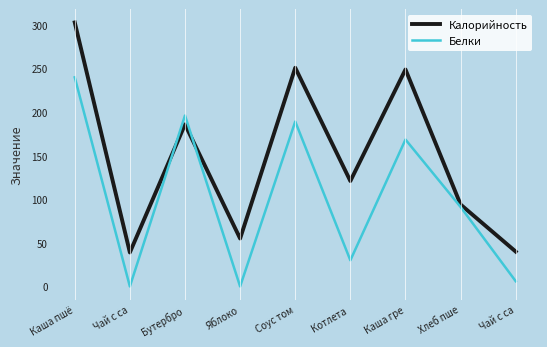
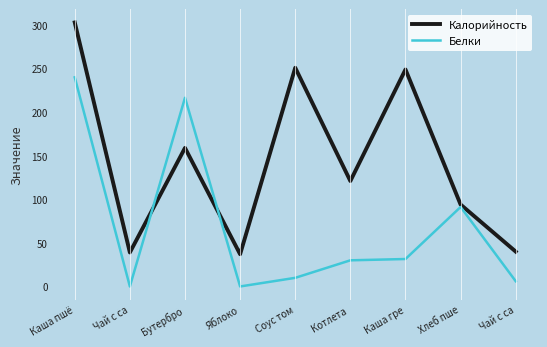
  {
    "Калорийность": {
      "Каша пшё": 300,
-     "Бутербро": 190,
-     "Яблоко": 60,
+     "Бутербро": 160,
+     "Яблоко": 40,
      "Соус том": 250,
      "Котлета": 120,
      "Каша гре": 250
    },
    "Белки": {
      "Каша пшё": 240,
-     "Бутербро": 200,
+     "Бутербро": 220,
      "Яблоко": 0,
-     "Соус том": 190,
+     "Соус том": 10,
      "Котлета": 30,
-     "Каша гре": 170
+     "Каша гре": 30
    }
  }
